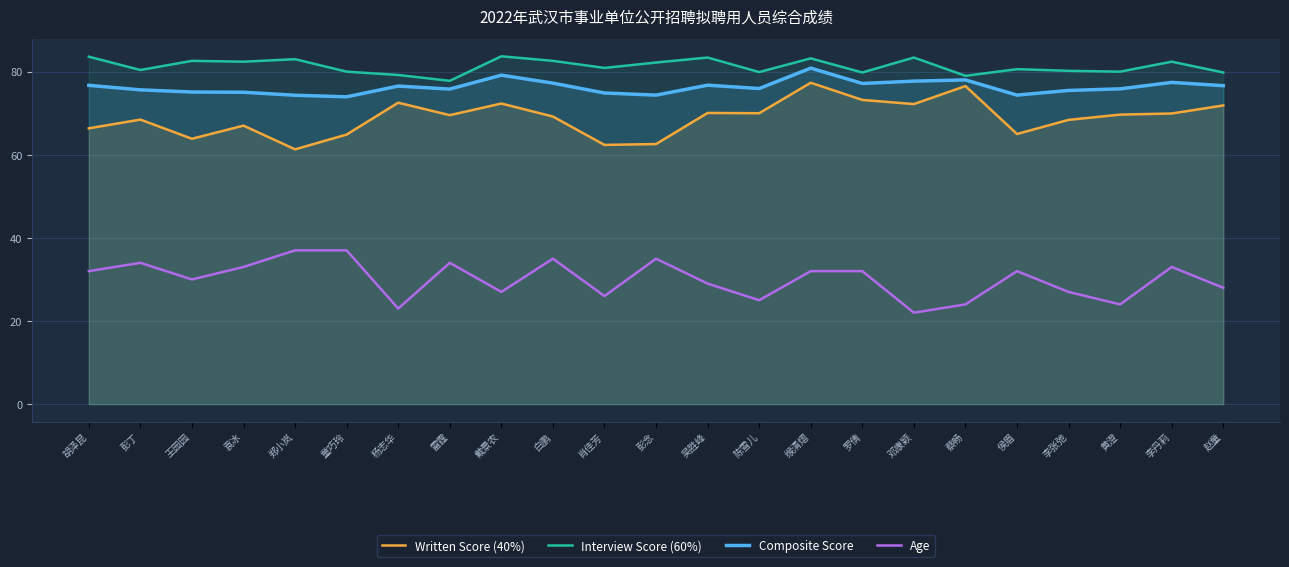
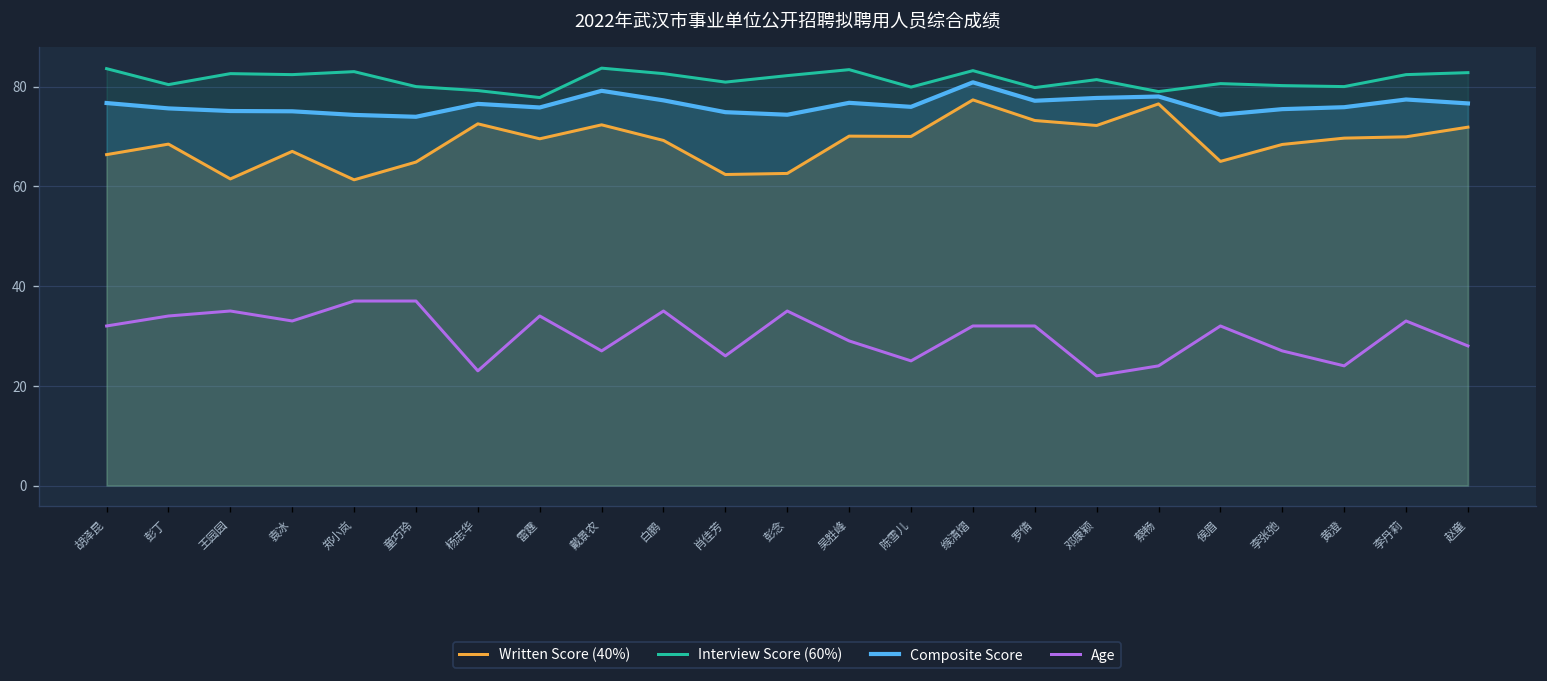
  {
    "Written Score (40%)": {
      "胡泽昆": 66,
      "彭丁": 68,
-     "王园园": 64,
+     "王园园": 61,
      "袁冰": 67,
      "郑小岚": 61,
      "童巧玲": 65,
      "杨志华": 73,
      "雷霆": 70,
      "戴景农": 72,
      "白鹏": 69,
      "肖佳芳": 62,
      "彭念": 63,
      "吴胜峰": 70,
      "陈雪儿": 70,
      "缑清熠": 77,
      "罗倩": 73,
      "邓康颖": 72,
      "蔡畅": 77,
      "侯眉": 65,
      "李张弛": 68,
      "黄澄": 70,
      "李丹莉": 70,
      "赵童": 72
    },
    "Interview Score (60%)": {
      "胡泽昆": 84,
      "彭丁": 80,
      "王园园": 83,
      "袁冰": 82,
      "郑小岚": 83,
      "童巧玲": 80,
      "杨志华": 79,
      "雷霆": 78,
      "戴景农": 84,
      "白鹏": 83,
      "肖佳芳": 81,
      "彭念": 82,
      "吴胜峰": 83,
      "陈雪儿": 80,
      "缑清熠": 83,
      "罗倩": 80,
-     "邓康颖": 83,
+     "邓康颖": 81,
      "蔡畅": 79,
      "侯眉": 81,
      "李张弛": 80,
      "黄澄": 80,
      "李丹莉": 82,
-     "赵童": 80
+     "赵童": 83
    },
    "Composite Score": {
      "胡泽昆": 77,
      "彭丁": 76,
      "王园园": 75,
      "袁冰": 75,
      "郑小岚": 74,
      "童巧玲": 74,
      "杨志华": 77,
      "雷霆": 76,
      "戴景农": 79,
      "白鹏": 77,
      "肖佳芳": 75,
      "彭念": 74,
      "吴胜峰": 77,
      "陈雪儿": 76,
      "缑清熠": 81,
      "罗倩": 77,
      "邓康颖": 78,
      "蔡畅": 78,
      "侯眉": 74,
      "李张弛": 75,
      "黄澄": 76,
      "李丹莉": 77,
      "赵童": 77
    },
    "Age": {
      "胡泽昆": 32,
      "彭丁": 34,
-     "王园园": 30,
+     "王园园": 35,
      "袁冰": 33,
      "郑小岚": 37,
      "童巧玲": 37,
      "杨志华": 23,
      "雷霆": 34,
      "戴景农": 27,
      "白鹏": 35,
      "肖佳芳": 26,
      "彭念": 35,
      "吴胜峰": 29,
      "陈雪儿": 25,
      "缑清熠": 32,
      "罗倩": 32,
      "邓康颖": 22,
      "蔡畅": 24,
      "侯眉": 32,
      "李张弛": 27,
      "黄澄": 24,
      "李丹莉": 33,
      "赵童": 28
    }
  }
